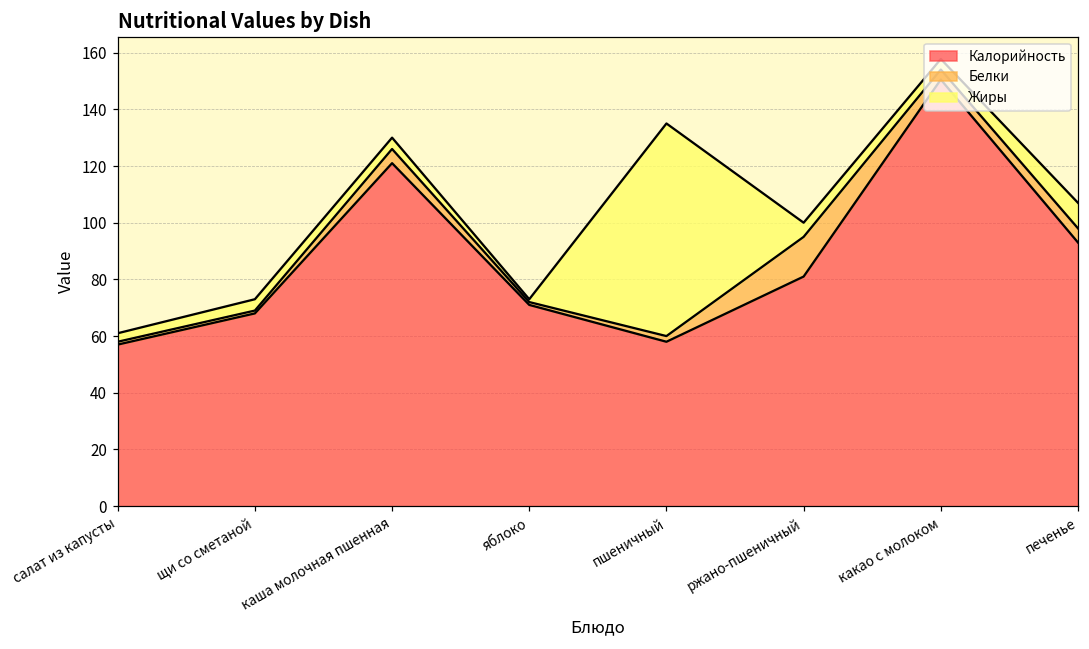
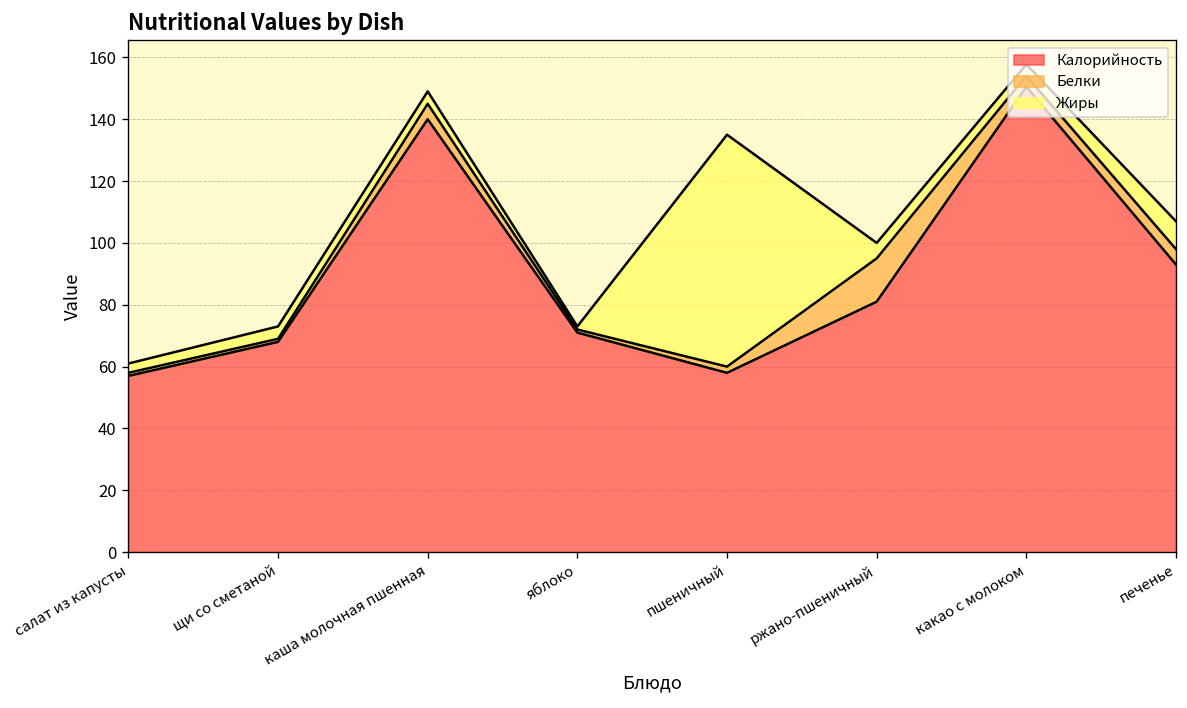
  {
    "Калорийность": {
      "салат из капусты": 57,
      "щи со сметаной": 68,
-     "каша молочная пшенная": 121,
+     "каша молочная пшенная": 140,
      "яблоко": 71,
      "пшеничный": 58,
      "ржано-пшеничный": 81,
      "печенье": 93
    },
    "Белки": {
      "салат из капусты": 1,
      "щи со сметаной": 1,
      "каша молочная пшенная": 5,
      "яблоко": 1,
      "пшеничный": 2,
      "ржано-пшеничный": 14,
      "печенье": 5
    },
    "Жиры": {
      "салат из капусты": 3,
      "щи со сметаной": 4,
      "каша молочная пшенная": 4,
      "яблоко": 1,
      "пшеничный": 75,
      "ржано-пшеничный": 5,
      "печенье": 9
    }
  }
